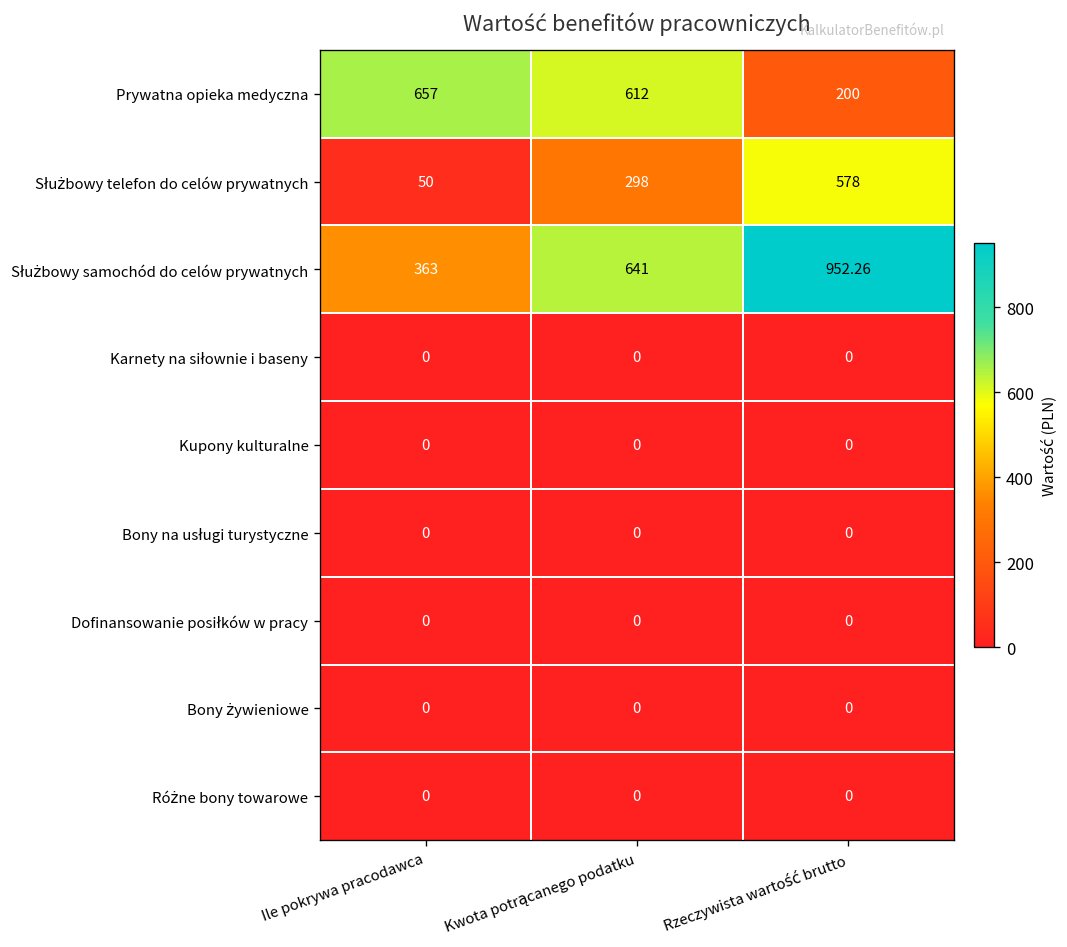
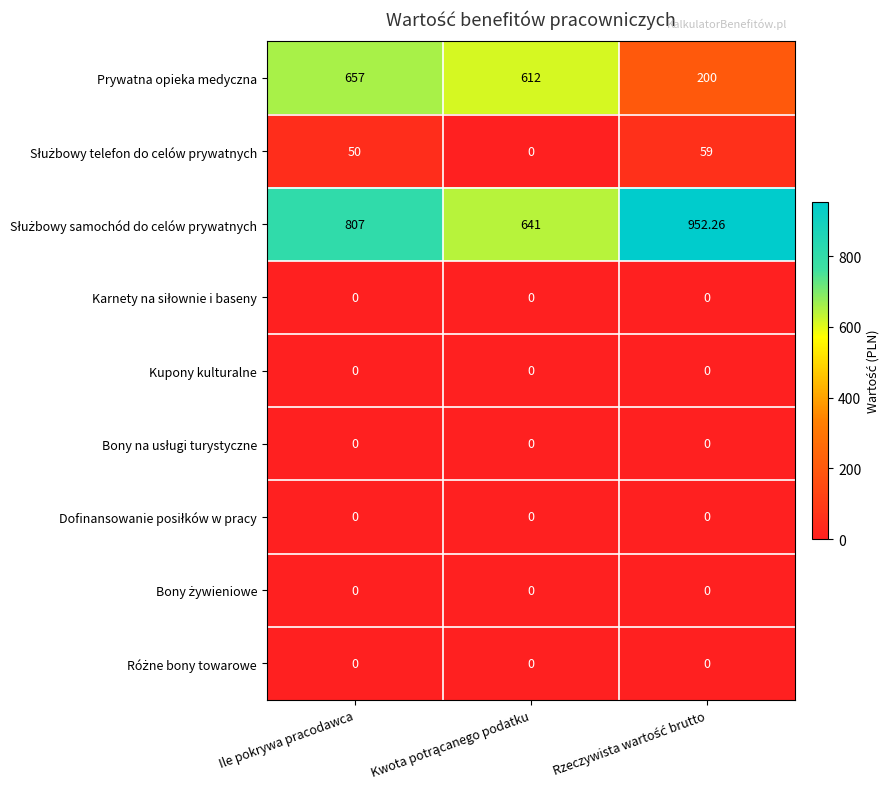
  {
    "Prywatna opieka medyczna": {
      "Ile pokrywa pracodawca": 657,
      "Kwota potrącanego podatku": 612,
      "Rzeczywista wartość brutto": 200
    },
    "Służbowy telefon do celów prywatnych": {
      "Ile pokrywa pracodawca": 50,
-     "Kwota potrącanego podatku": 298,
-     "Rzeczywista wartość brutto": 578
+     "Kwota potrącanego podatku": 0,
+     "Rzeczywista wartość brutto": 59
    },
    "Służbowy samochód do celów prywatnych": {
-     "Ile pokrywa pracodawca": 363,
+     "Ile pokrywa pracodawca": 807,
      "Kwota potrącanego podatku": 641,
      "Rzeczywista wartość brutto": 952.26
    },
    "Karnety na siłownie i baseny": {
      "Ile pokrywa pracodawca": 0,
      "Kwota potrącanego podatku": 0,
      "Rzeczywista wartość brutto": 0
    },
    "Kupony kulturalne": {
      "Ile pokrywa pracodawca": 0,
      "Kwota potrącanego podatku": 0,
      "Rzeczywista wartość brutto": 0
    },
    "Bony na usługi turystyczne": {
      "Ile pokrywa pracodawca": 0,
      "Kwota potrącanego podatku": 0,
      "Rzeczywista wartość brutto": 0
    },
    "Dofinansowanie posiłków w pracy": {
      "Ile pokrywa pracodawca": 0,
      "Kwota potrącanego podatku": 0,
      "Rzeczywista wartość brutto": 0
    },
    "Bony żywieniowe": {
      "Ile pokrywa pracodawca": 0,
      "Kwota potrącanego podatku": 0,
      "Rzeczywista wartość brutto": 0
    },
    "Różne bony towarowe": {
      "Ile pokrywa pracodawca": 0,
      "Kwota potrącanego podatku": 0,
      "Rzeczywista wartość brutto": 0
    }
  }
